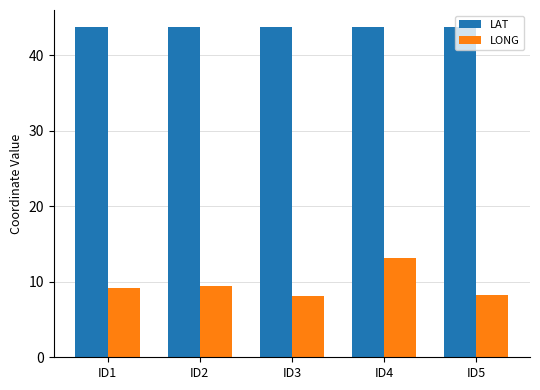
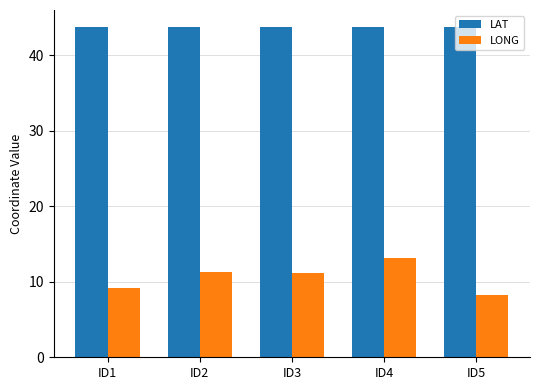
  {
    "LAT": {
      "ID1": 44,
      "ID2": 44,
      "ID3": 44,
      "ID4": 44
    },
    "LONG": {
      "ID1": 9,
-     "ID2": 9,
-     "ID3": 8,
+     "ID2": 11,
+     "ID3": 11,
      "ID4": 13,
      "ID5": 8
    }
  }
